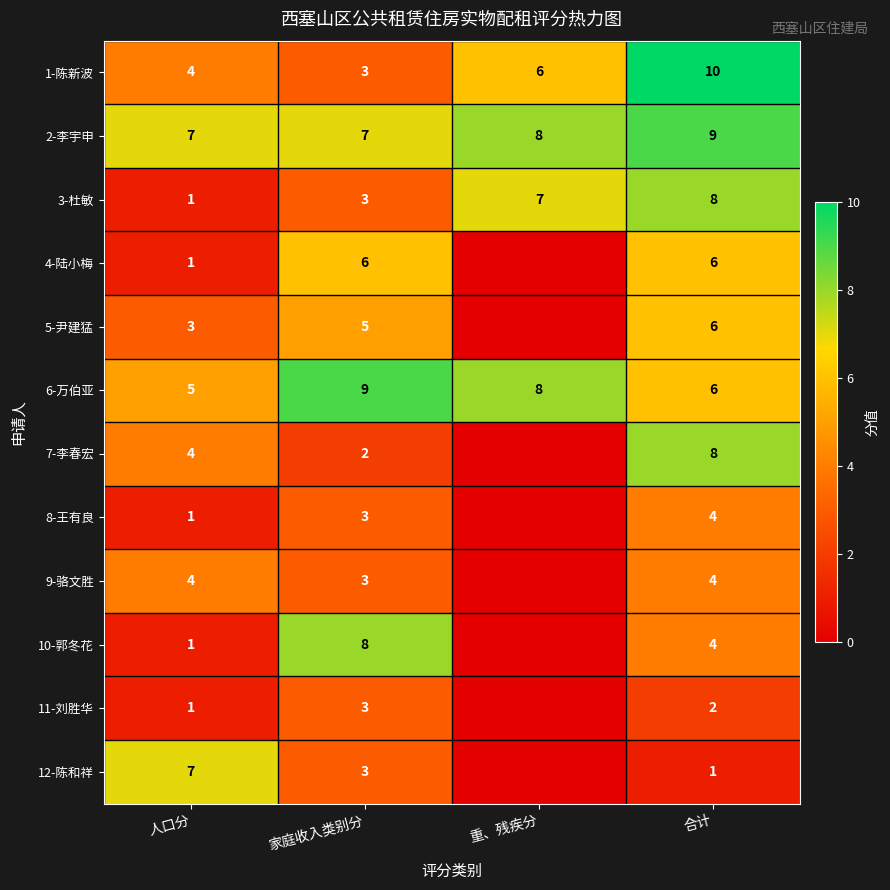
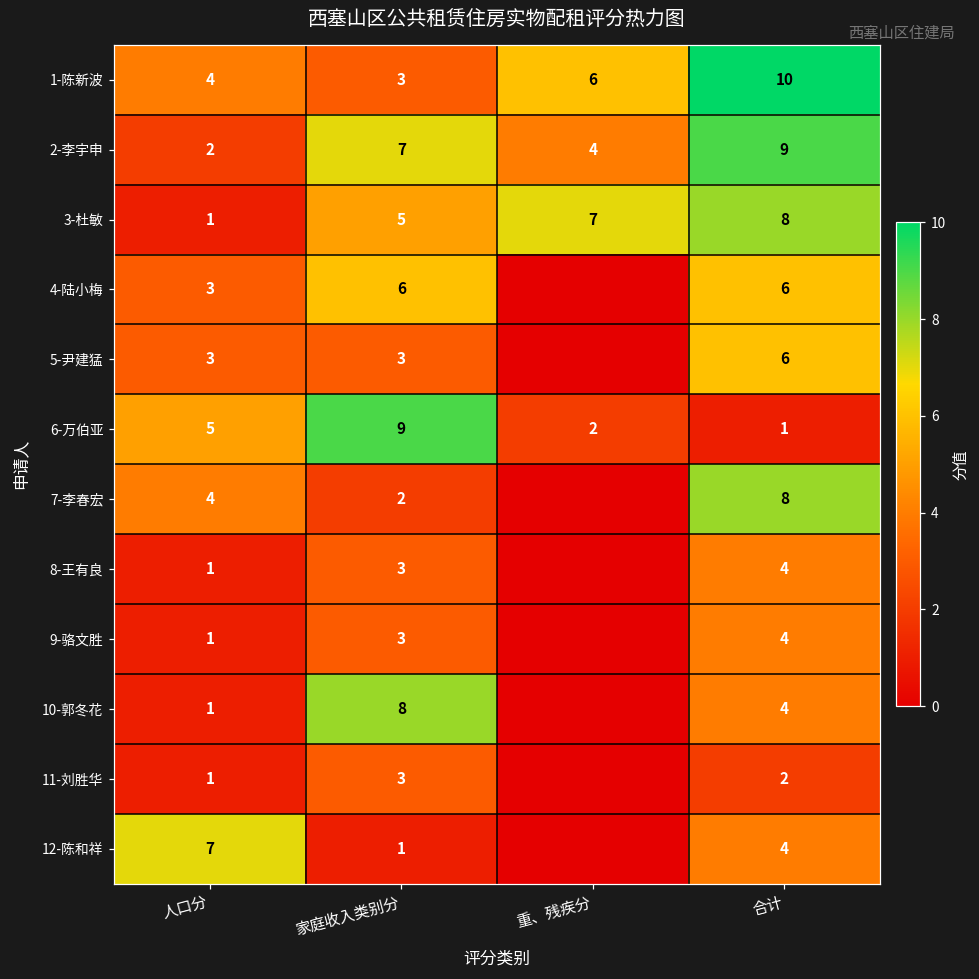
  {
    "1-陈新波": {
      "人口分": 4,
      "家庭收入类别分": 3,
      "重、残疾分": 6,
      "合计": 10
    },
    "2-李宇申": {
-     "人口分": 7,
+     "人口分": 2,
      "家庭收入类别分": 7,
-     "重、残疾分": 8,
+     "重、残疾分": 4,
      "合计": 9
    },
    "3-杜敏": {
      "人口分": 1,
-     "家庭收入类别分": 3,
+     "家庭收入类别分": 5,
      "重、残疾分": 7,
      "合计": 8
    },
    "4-陆小梅": {
-     "人口分": 1,
+     "人口分": 3,
      "家庭收入类别分": 6,
      "合计": 6
    },
    "5-尹建猛": {
      "人口分": 3,
-     "家庭收入类别分": 5,
+     "家庭收入类别分": 3,
      "合计": 6
    },
    "6-万伯亚": {
      "人口分": 5,
      "家庭收入类别分": 9,
-     "重、残疾分": 8,
-     "合计": 6
+     "重、残疾分": 2,
+     "合计": 1
    },
    "7-李春宏": {
      "人口分": 4,
      "家庭收入类别分": 2,
      "合计": 8
    },
    "8-王有良": {
      "人口分": 1,
      "家庭收入类别分": 3,
      "合计": 4
    },
    "9-骆文胜": {
-     "人口分": 4,
+     "人口分": 1,
      "家庭收入类别分": 3,
      "合计": 4
    },
    "10-郭冬花": {
      "人口分": 1,
      "家庭收入类别分": 8,
      "合计": 4
    },
    "11-刘胜华": {
      "人口分": 1,
      "家庭收入类别分": 3,
      "合计": 2
    },
    "12-陈和祥": {
      "人口分": 7,
-     "家庭收入类别分": 3,
-     "合计": 1
+     "家庭收入类别分": 1,
+     "合计": 4
    }
  }
